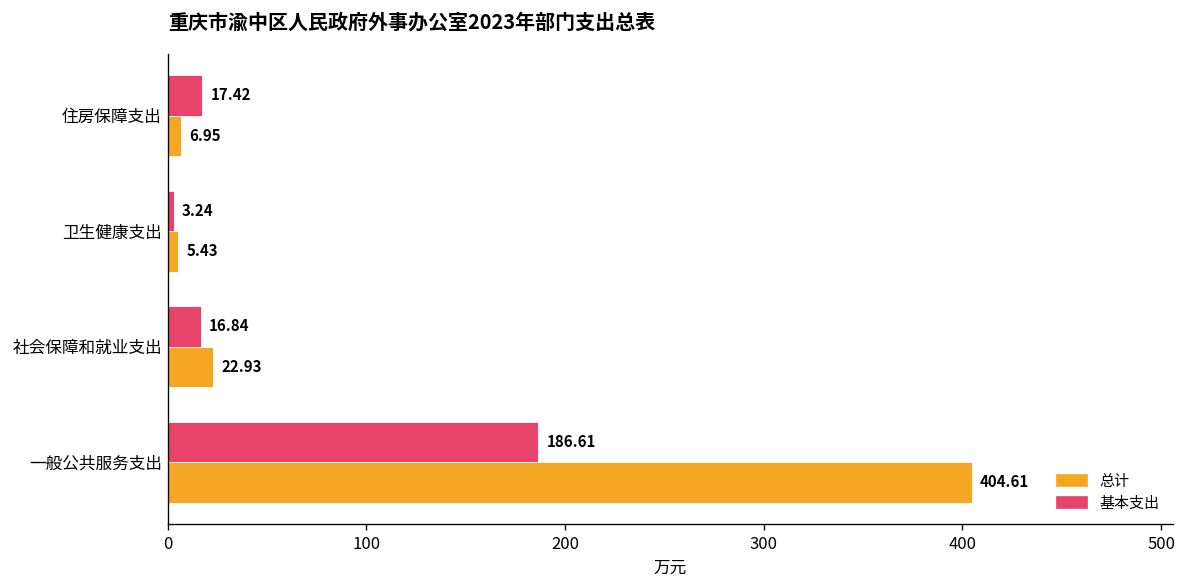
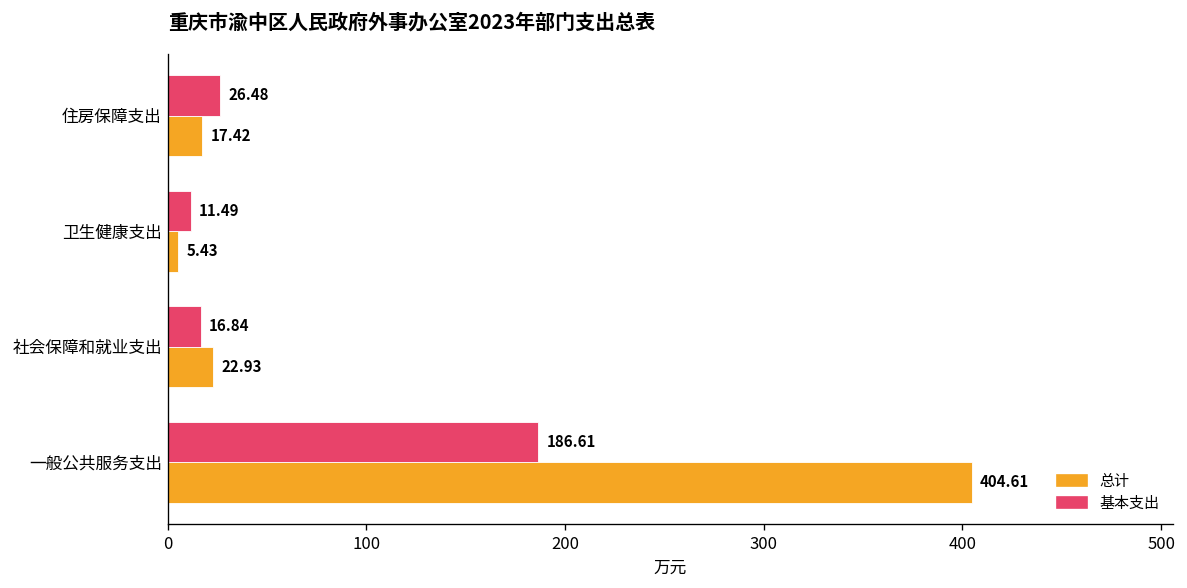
  {
    "总计": {
-     "住房保障支出": 6.95,
+     "住房保障支出": 17.42,
      "卫生健康支出": 5.43,
      "社会保障和就业支出": 22.93,
      "一般公共服务支出": 404.61
    },
    "基本支出": {
-     "住房保障支出": 17.42,
-     "卫生健康支出": 3.24,
+     "住房保障支出": 26.48,
+     "卫生健康支出": 11.49,
      "社会保障和就业支出": 16.84,
      "一般公共服务支出": 186.61
    }
  }
